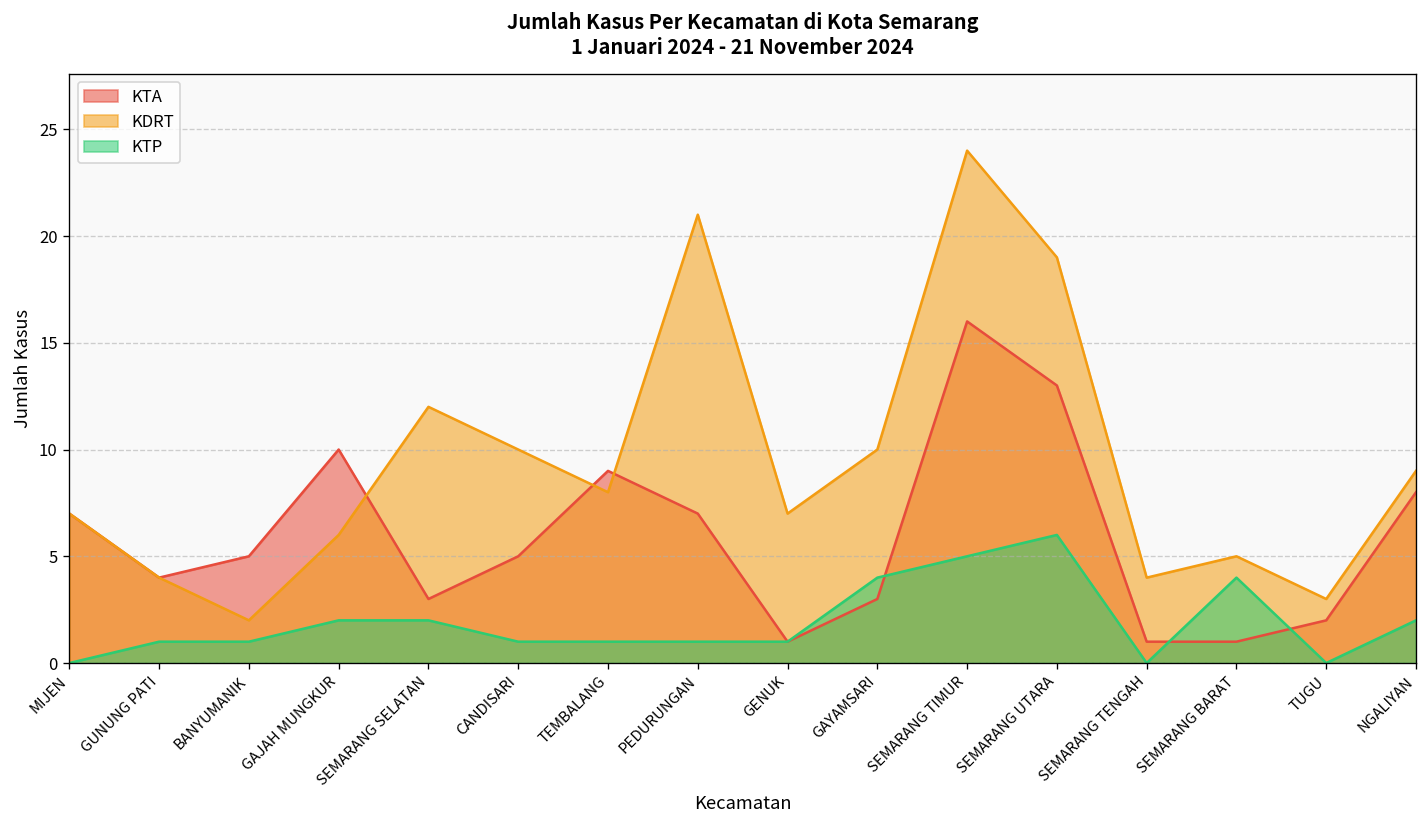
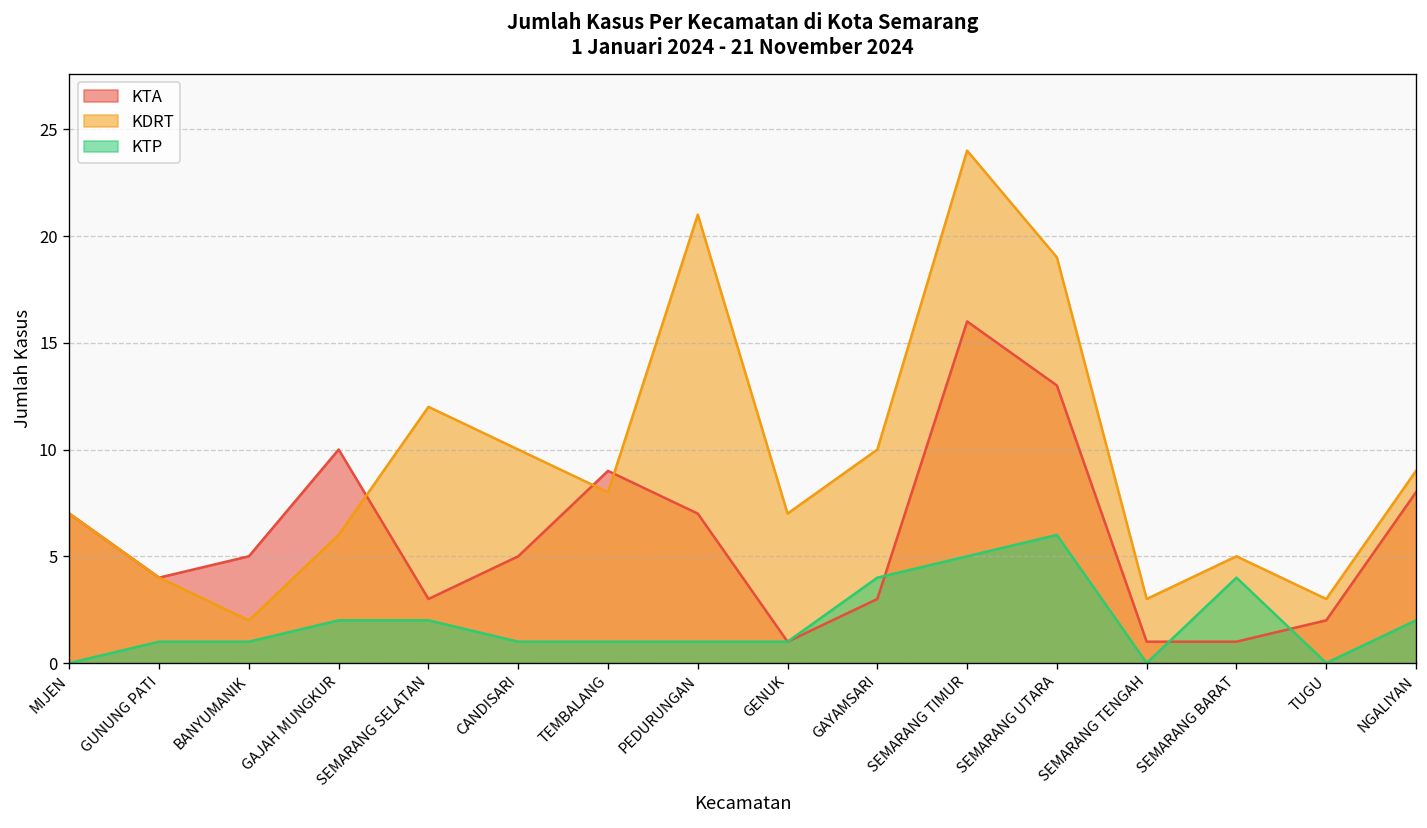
  {
    "KTA": {
      "BANYUMANIK": 5,
      "GAJAH MUNGKUR": 10,
      "SEMARANG SELATAN": 3,
      "CANDISARI": 5,
      "TEMBALANG": 9,
      "PEDURUNGAN": 7,
      "GAYAMSARI": 3,
      "SEMARANG TIMUR": 16,
      "SEMARANG UTARA": 13,
      "SEMARANG TENGAH": 1,
      "SEMARANG BARAT": 1,
      "TUGU": 2,
      "NGALIYAN": 8
    },
    "KDRT": {
      "BANYUMANIK": 2,
      "GAJAH MUNGKUR": 6,
      "SEMARANG SELATAN": 12,
      "CANDISARI": 10,
      "TEMBALANG": 8,
      "PEDURUNGAN": 21,
      "GENUK": 7,
      "GAYAMSARI": 10,
      "SEMARANG TIMUR": 24,
      "SEMARANG UTARA": 19,
-     "SEMARANG TENGAH": 4,
+     "SEMARANG TENGAH": 3,
      "SEMARANG BARAT": 5,
      "TUGU": 3,
      "NGALIYAN": 9
    },
    "KTP": {
      "MIJEN": 0,
      "GUNUNG PATI": 1,
      "BANYUMANIK": 1,
      "GAJAH MUNGKUR": 2,
      "SEMARANG SELATAN": 2,
      "CANDISARI": 1,
      "TEMBALANG": 1,
      "PEDURUNGAN": 1,
      "GAYAMSARI": 4,
      "SEMARANG TIMUR": 5,
      "SEMARANG UTARA": 6,
      "SEMARANG TENGAH": 0,
      "SEMARANG BARAT": 4,
      "TUGU": 0,
      "NGALIYAN": 2
    }
  }
